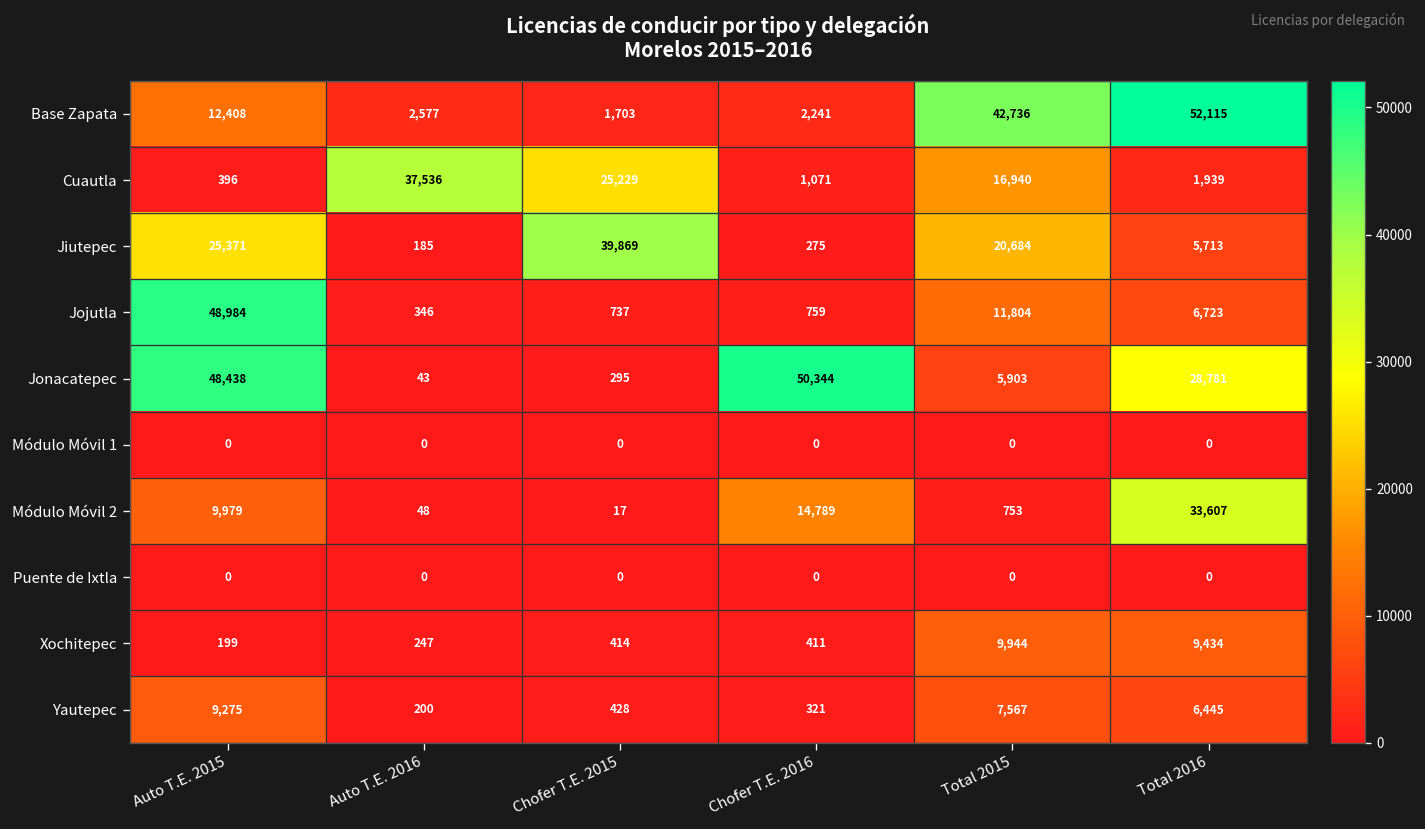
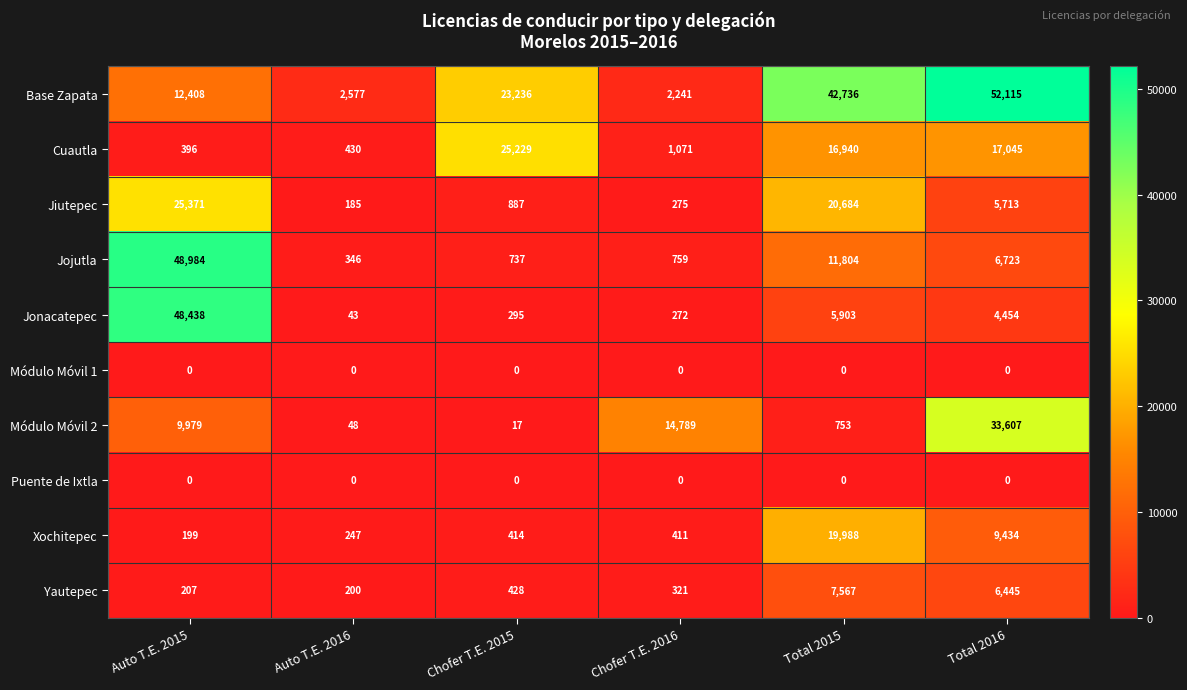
  {
    "Base Zapata": {
      "Auto T.E. 2015": "12,408",
      "Auto T.E. 2016": "2,577",
-     "Chofer T.E. 2015": "1,703",
+     "Chofer T.E. 2015": "23,236",
      "Chofer T.E. 2016": "2,241",
      "Total 2015": "42,736",
      "Total 2016": "52,115"
    },
    "Cuautla": {
      "Auto T.E. 2015": "396",
-     "Auto T.E. 2016": "37,536",
+     "Auto T.E. 2016": "430",
      "Chofer T.E. 2015": "25,229",
      "Chofer T.E. 2016": "1,071",
      "Total 2015": "16,940",
-     "Total 2016": "1,939"
+     "Total 2016": "17,045"
    },
    "Jiutepec": {
      "Auto T.E. 2015": "25,371",
      "Auto T.E. 2016": "185",
-     "Chofer T.E. 2015": "39,869",
+     "Chofer T.E. 2015": "887",
      "Chofer T.E. 2016": "275",
      "Total 2015": "20,684",
      "Total 2016": "5,713"
    },
    "Jojutla": {
      "Auto T.E. 2015": "48,984",
      "Auto T.E. 2016": "346",
      "Chofer T.E. 2015": "737",
      "Chofer T.E. 2016": "759",
      "Total 2015": "11,804",
      "Total 2016": "6,723"
    },
    "Jonacatepec": {
      "Auto T.E. 2015": "48,438",
      "Auto T.E. 2016": "43",
      "Chofer T.E. 2015": "295",
-     "Chofer T.E. 2016": "50,344",
+     "Chofer T.E. 2016": "272",
      "Total 2015": "5,903",
-     "Total 2016": "28,781"
+     "Total 2016": "4,454"
    },
    "Módulo Móvil 1": {
      "Auto T.E. 2015": "0",
      "Auto T.E. 2016": "0",
      "Chofer T.E. 2015": "0",
      "Chofer T.E. 2016": "0",
      "Total 2015": "0",
      "Total 2016": "0"
    },
    "Módulo Móvil 2": {
      "Auto T.E. 2015": "9,979",
      "Auto T.E. 2016": "48",
      "Chofer T.E. 2015": "17",
      "Chofer T.E. 2016": "14,789",
      "Total 2015": "753",
      "Total 2016": "33,607"
    },
    "Puente de Ixtla": {
      "Auto T.E. 2015": "0",
      "Auto T.E. 2016": "0",
      "Chofer T.E. 2015": "0",
      "Chofer T.E. 2016": "0",
      "Total 2015": "0",
      "Total 2016": "0"
    },
    "Xochitepec": {
      "Auto T.E. 2015": "199",
      "Auto T.E. 2016": "247",
      "Chofer T.E. 2015": "414",
      "Chofer T.E. 2016": "411",
-     "Total 2015": "9,944",
+     "Total 2015": "19,988",
      "Total 2016": "9,434"
    },
    "Yautepec": {
-     "Auto T.E. 2015": "9,275",
+     "Auto T.E. 2015": "207",
      "Auto T.E. 2016": "200",
      "Chofer T.E. 2015": "428",
      "Chofer T.E. 2016": "321",
      "Total 2015": "7,567",
      "Total 2016": "6,445"
    }
  }
